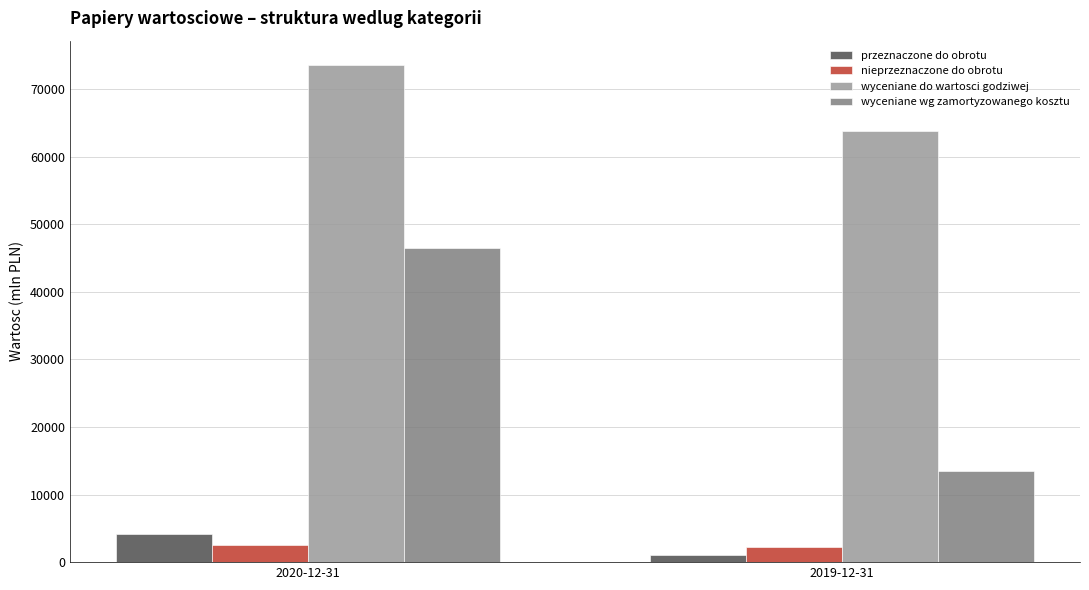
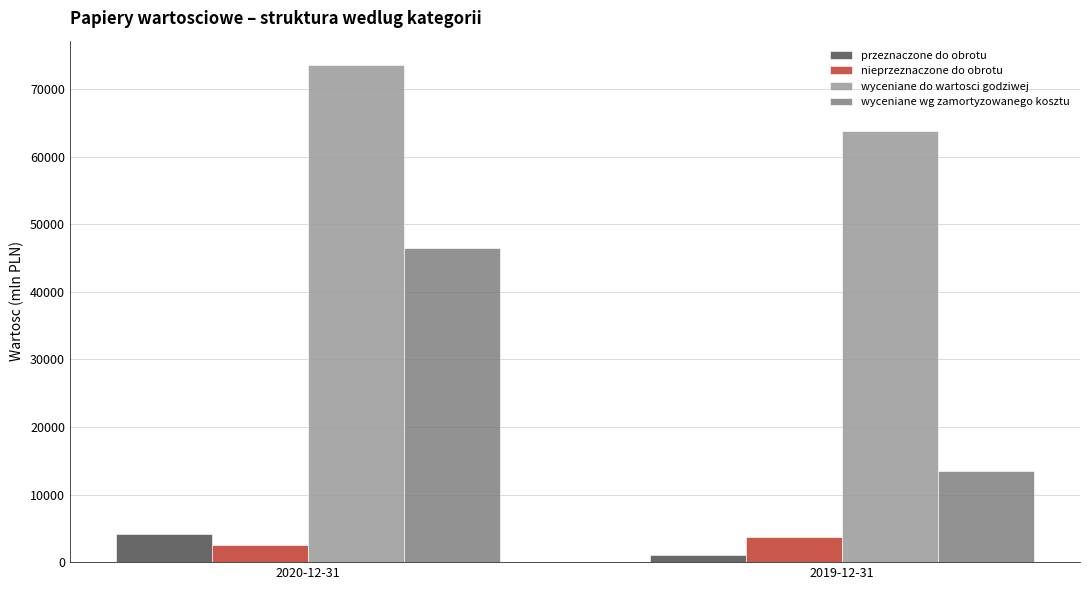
  {
    "przeznaczone do obrotu": {
      "2020-12-31": 4000,
      "2019-12-31": 1000
    },
    "nieprzeznaczone do obrotu": {
      "2020-12-31": 2000,
-     "2019-12-31": 2000
+     "2019-12-31": 4000
    }
  }
